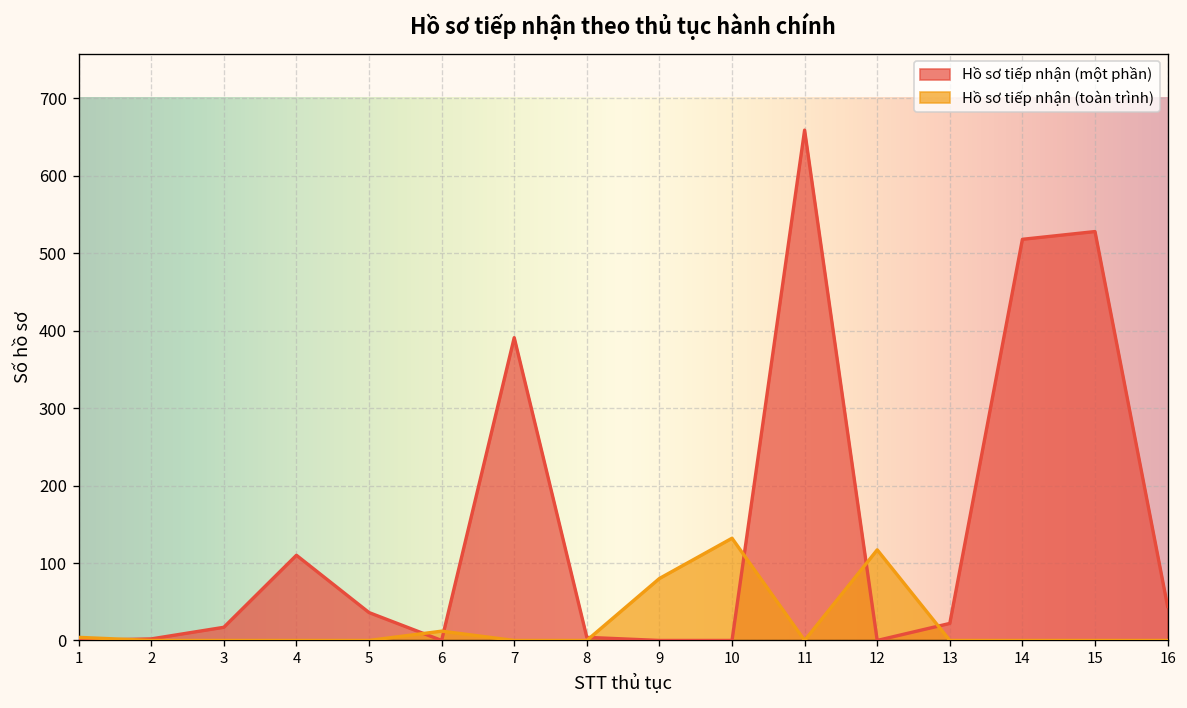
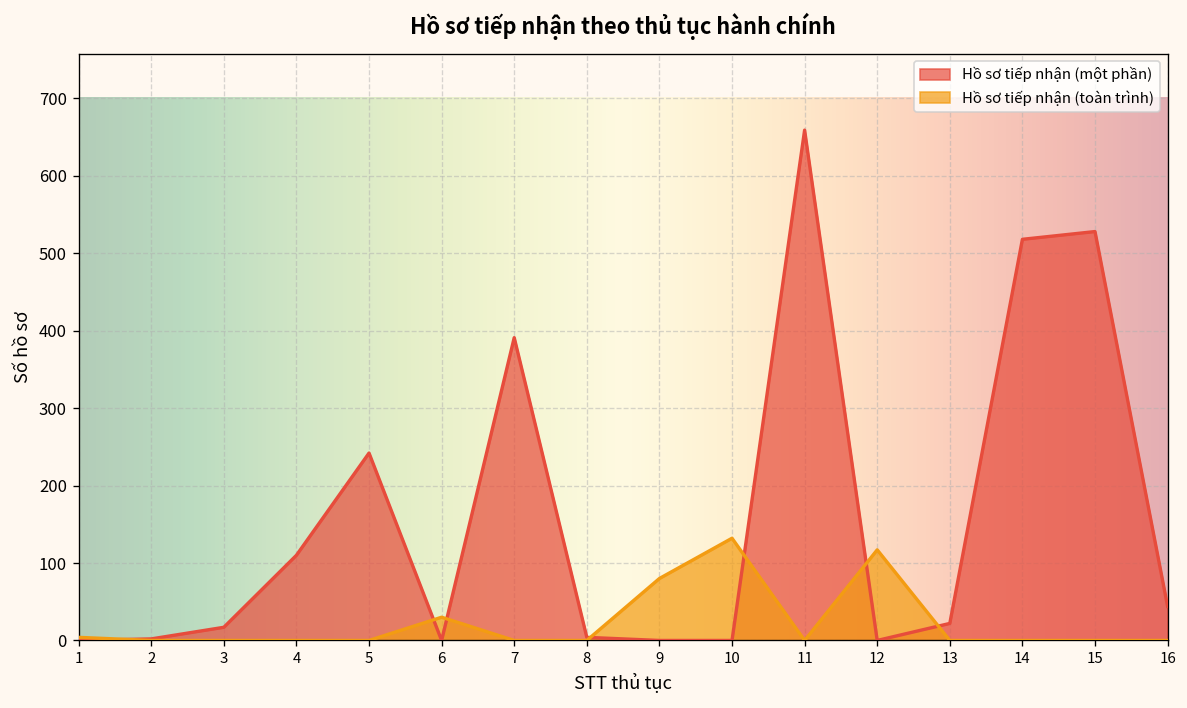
  {
    "Hồ sơ tiếp nhận (một phần)": {
      "1": 0,
      "3": 20,
      "4": 110,
-     "5": 40,
+     "5": 240,
      "6": 0,
      "7": 390,
      "8": 0,
      "9": 0,
      "10": 0,
      "11": 660,
      "12": 0,
      "13": 20,
      "14": 520,
      "15": 530,
      "16": 40
    },
    "Hồ sơ tiếp nhận (toàn trình)": {
      "1": 0,
      "3": 0,
      "4": 0,
      "5": 0,
-     "6": 10,
+     "6": 30,
      "7": 0,
      "8": 0,
      "9": 80,
      "10": 130,
      "11": 0,
      "12": 120,
      "13": 0,
      "14": 0,
      "15": 0,
      "16": 0
    }
  }
